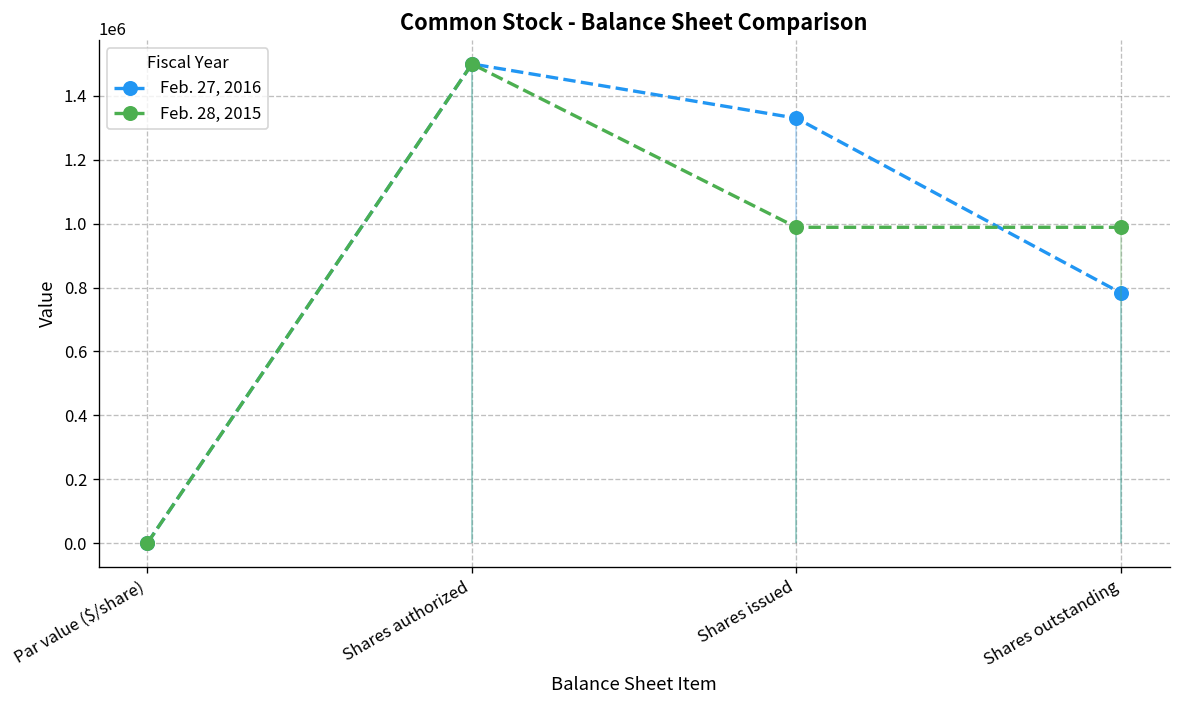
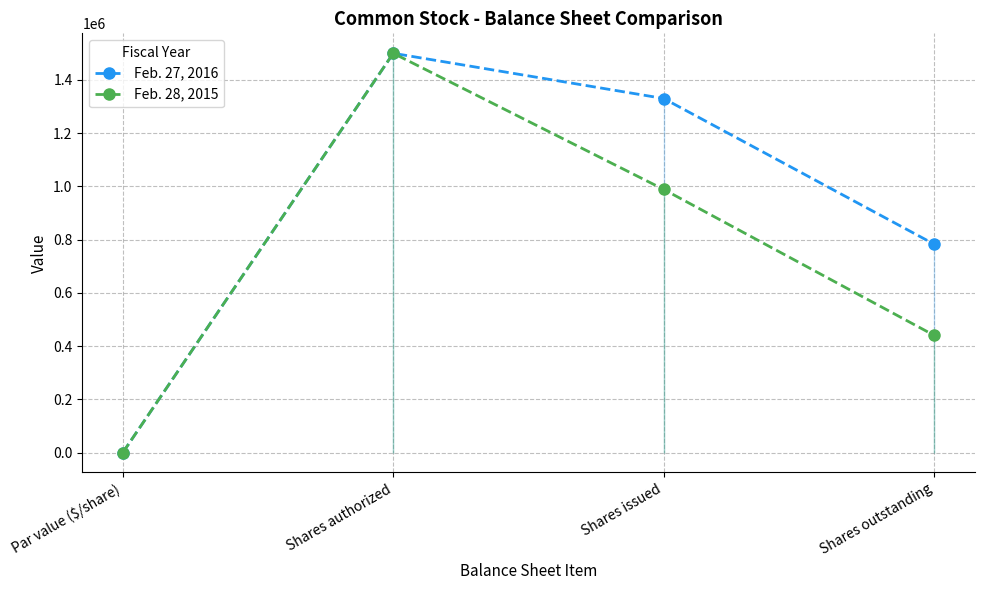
  {
    "Feb. 27, 2016": {
      "Shares issued": 1330000,
      "Shares outstanding": 780000
    },
    "Feb. 28, 2015": {
      "Shares issued": 990000,
-     "Shares outstanding": 990000
+     "Shares outstanding": 440000
    }
  }
